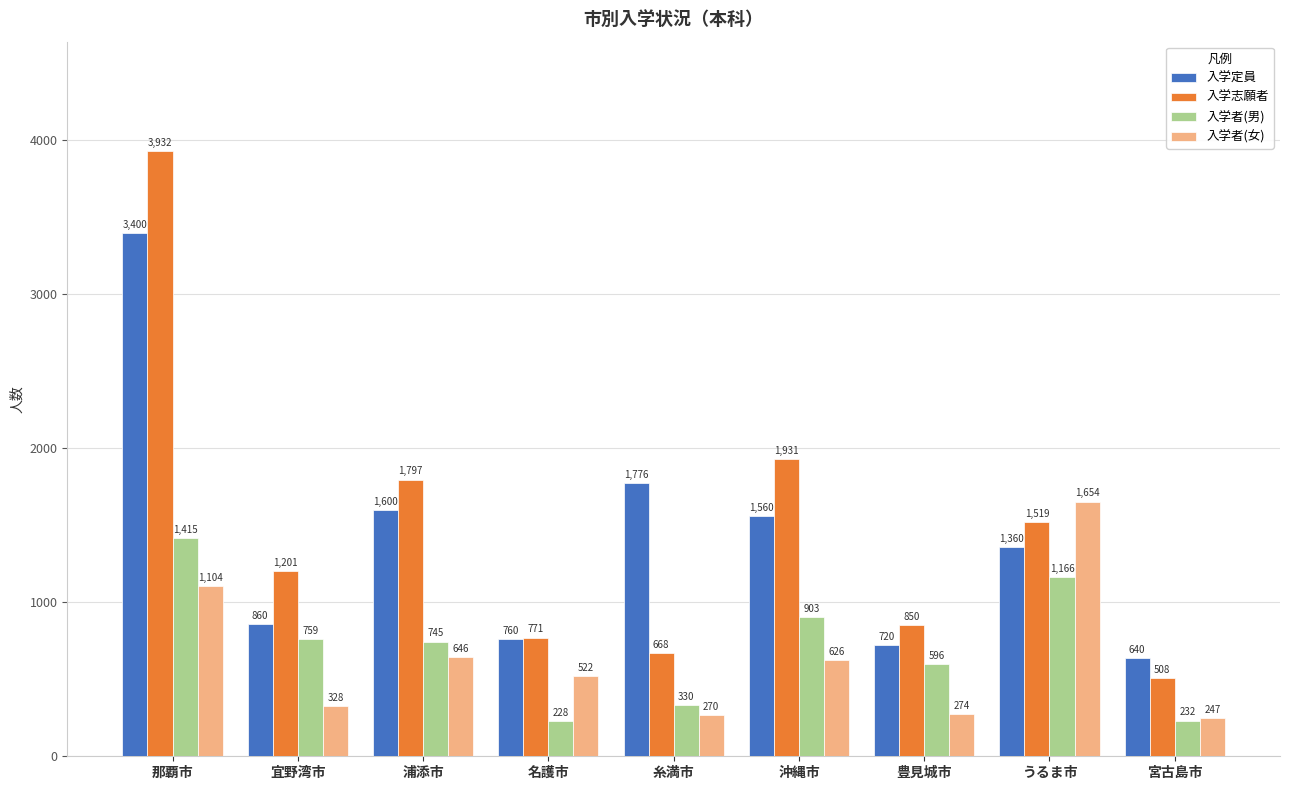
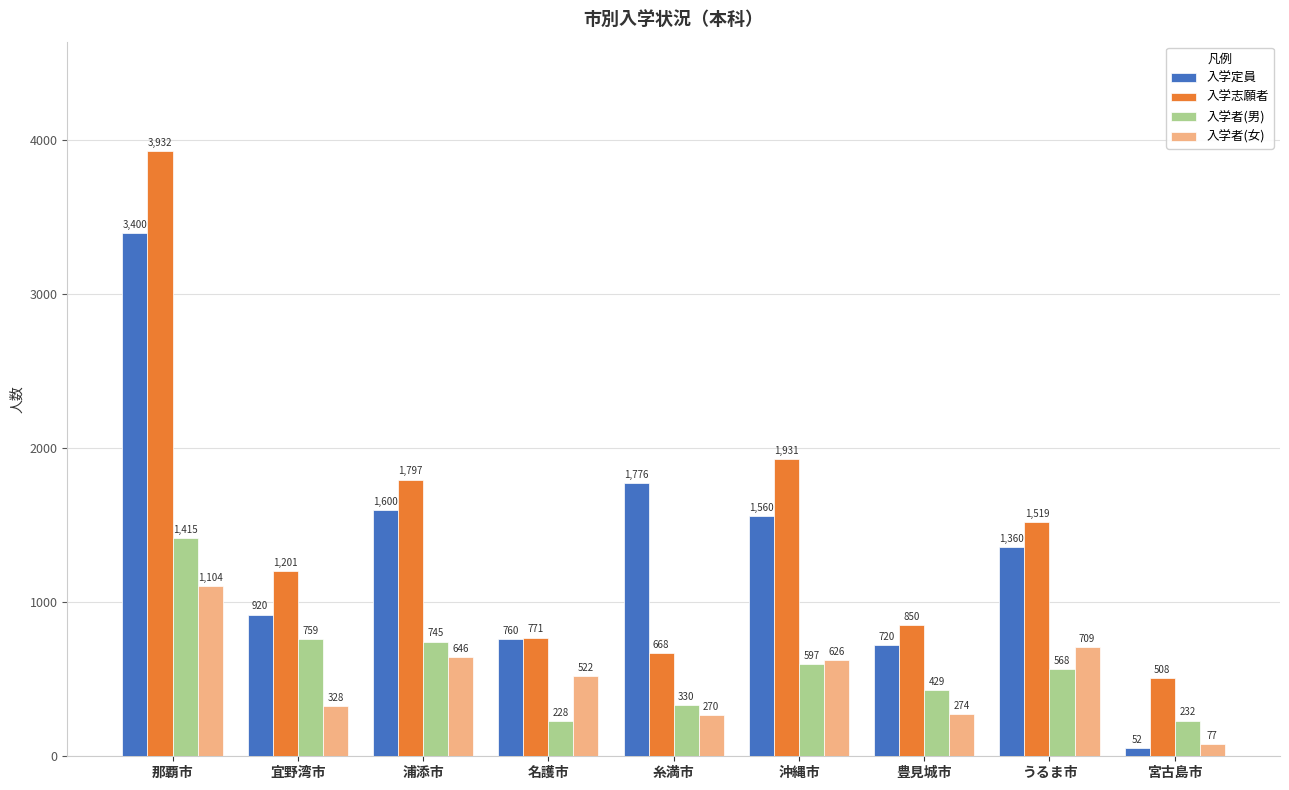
  {
    "入学定員": {
      "那覇市": "3,400",
-     "宜野湾市": "860",
+     "宜野湾市": "920",
      "浦添市": "1,600",
      "名護市": "760",
      "糸満市": "1,776",
      "沖縄市": "1,560",
      "豊見城市": "720",
      "うるま市": "1,360",
-     "宮古島市": "640"
+     "宮古島市": "52"
    },
    "入学志願者": {
      "那覇市": "3,932",
      "宜野湾市": "1,201",
      "浦添市": "1,797",
      "名護市": "771",
      "糸満市": "668",
      "沖縄市": "1,931",
      "豊見城市": "850",
      "うるま市": "1,519",
      "宮古島市": "508"
    },
    "入学者(男)": {
      "那覇市": "1,415",
      "宜野湾市": "759",
      "浦添市": "745",
      "名護市": "228",
      "糸満市": "330",
-     "沖縄市": "903",
-     "豊見城市": "596",
-     "うるま市": "1,166",
+     "沖縄市": "597",
+     "豊見城市": "429",
+     "うるま市": "568",
      "宮古島市": "232"
    },
    "入学者(女)": {
      "那覇市": "1,104",
      "宜野湾市": "328",
      "浦添市": "646",
      "名護市": "522",
      "糸満市": "270",
      "沖縄市": "626",
      "豊見城市": "274",
-     "うるま市": "1,654",
-     "宮古島市": "247"
+     "うるま市": "709",
+     "宮古島市": "77"
    }
  }
